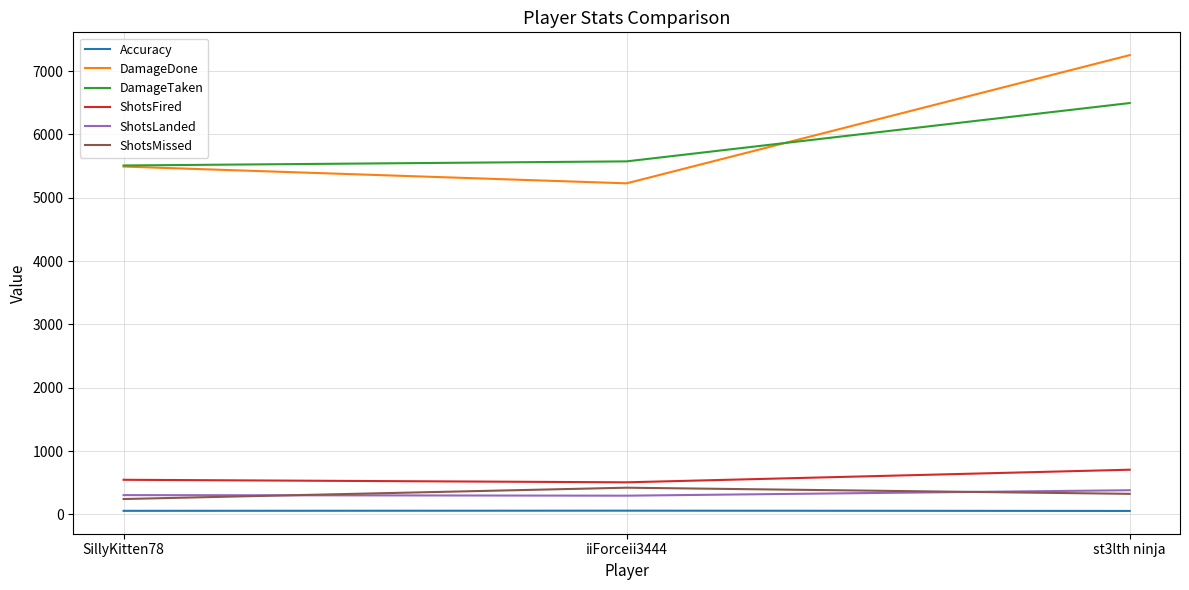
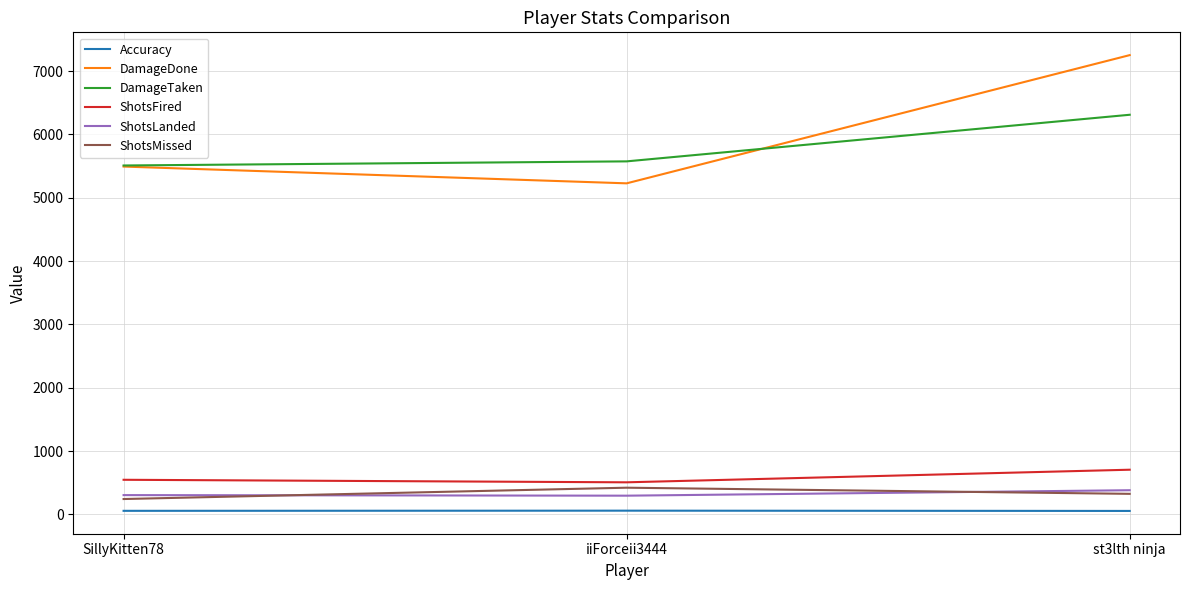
  {
    "Accuracy": {
      "SillyKitten78": 100,
      "iiForceii3444": 100,
      "st3lth ninja": 100
    },
    "DamageDone": {
      "iiForceii3444": 5200,
      "st3lth ninja": 7300
    },
    "DamageTaken": {
      "iiForceii3444": 5600,
-     "st3lth ninja": 6500
+     "st3lth ninja": 6300
    },
    "ShotsFired": {
      "SillyKitten78": 500,
      "iiForceii3444": 500,
      "st3lth ninja": 700
    },
    "ShotsLanded": {
      "SillyKitten78": 300,
      "iiForceii3444": 300,
      "st3lth ninja": 400
    },
    "ShotsMissed": {
      "SillyKitten78": 200,
      "iiForceii3444": 400,
      "st3lth ninja": 300
    }
  }
